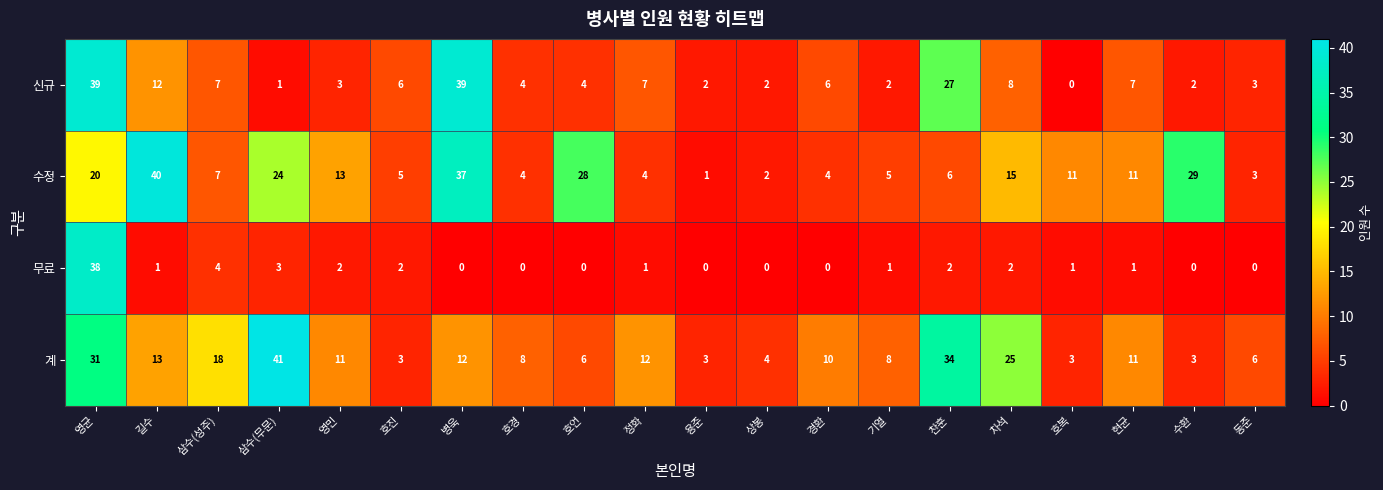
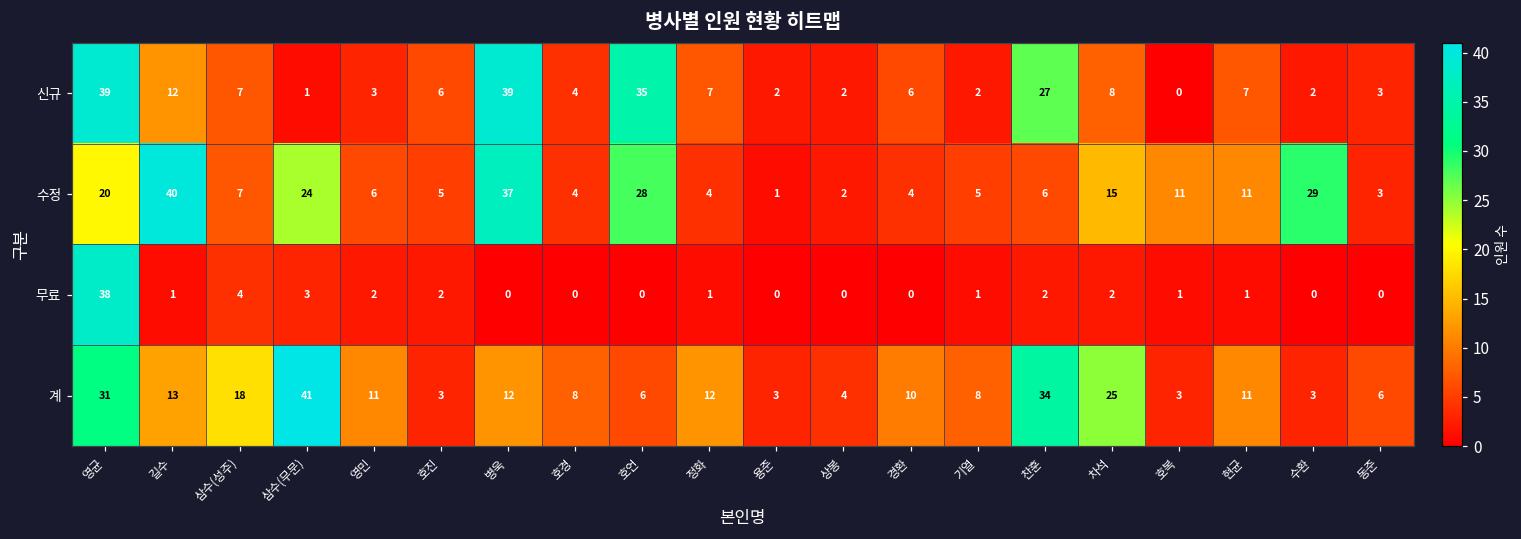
  {
    "신규": {
      "영균": 39,
      "길수": 12,
      "삼수(성주)": 7,
      "삼수(무문)": 1,
      "영민": 3,
      "호진": 6,
      "병욱": 39,
      "호경": 4,
-     "호언": 4,
+     "호언": 35,
      "정화": 7,
      "용준": 2,
      "상봉": 2,
      "경환": 6,
      "기열": 2,
      "찬훈": 27,
      "차석": 8,
      "호복": 0,
      "현균": 7,
      "수환": 2,
      "동준": 3
    },
    "수정": {
      "영균": 20,
      "길수": 40,
      "삼수(성주)": 7,
      "삼수(무문)": 24,
-     "영민": 13,
+     "영민": 6,
      "호진": 5,
      "병욱": 37,
      "호경": 4,
      "호언": 28,
      "정화": 4,
      "용준": 1,
      "상봉": 2,
      "경환": 4,
      "기열": 5,
      "찬훈": 6,
      "차석": 15,
      "호복": 11,
      "현균": 11,
      "수환": 29,
      "동준": 3
    },
    "무료": {
      "영균": 38,
      "길수": 1,
      "삼수(성주)": 4,
      "삼수(무문)": 3,
      "영민": 2,
      "호진": 2,
      "병욱": 0,
      "호경": 0,
      "호언": 0,
      "정화": 1,
      "용준": 0,
      "상봉": 0,
      "경환": 0,
      "기열": 1,
      "찬훈": 2,
      "차석": 2,
      "호복": 1,
      "현균": 1,
      "수환": 0,
      "동준": 0
    },
    "계": {
      "영균": 31,
      "길수": 13,
      "삼수(성주)": 18,
      "삼수(무문)": 41,
      "영민": 11,
      "호진": 3,
      "병욱": 12,
      "호경": 8,
      "호언": 6,
      "정화": 12,
      "용준": 3,
      "상봉": 4,
      "경환": 10,
      "기열": 8,
      "찬훈": 34,
      "차석": 25,
      "호복": 3,
      "현균": 11,
      "수환": 3,
      "동준": 6
    }
  }
